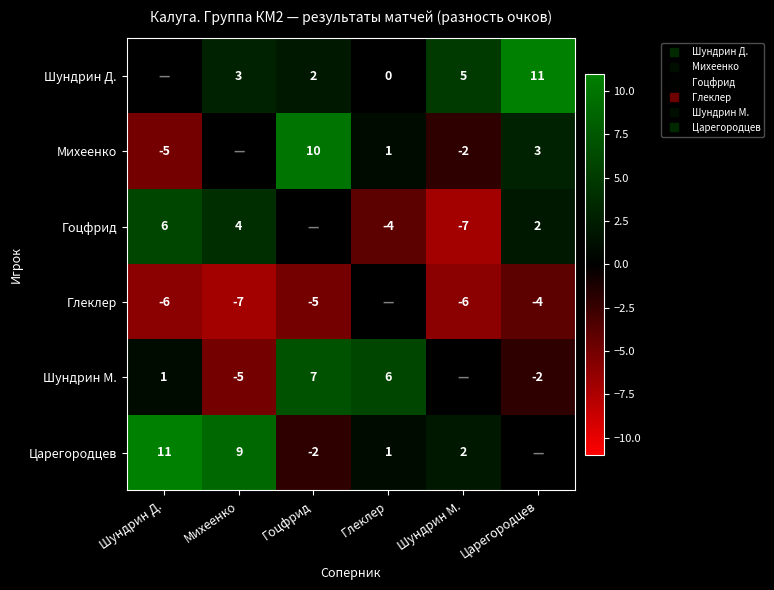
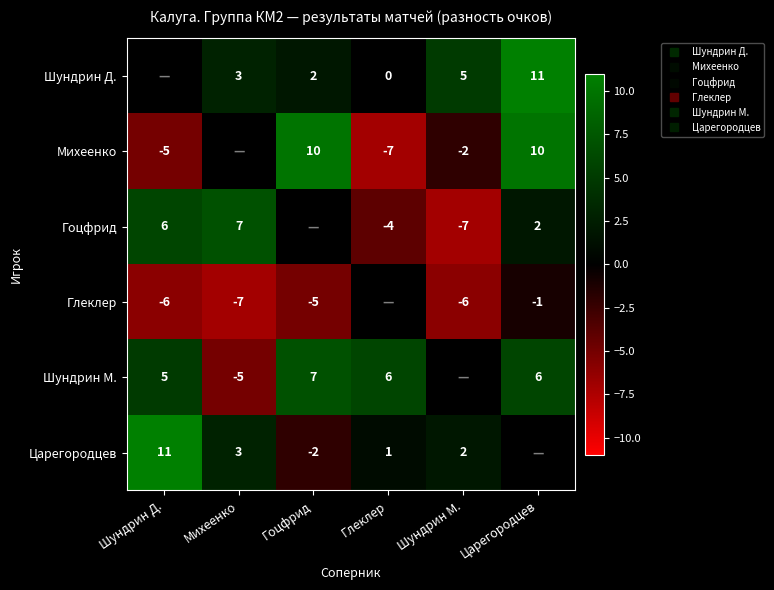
  {
    "Шундрин Д.": {
      "Михеенко": 3,
      "Гоцфрид": 2,
      "Глеклер": 0,
      "Шундрин М.": 5,
      "Царегородцев": 11
    },
    "Михеенко": {
      "Шундрин Д.": -5,
      "Гоцфрид": 10,
-     "Глеклер": 1,
+     "Глеклер": -7,
      "Шундрин М.": -2,
-     "Царегородцев": 3
+     "Царегородцев": 10
    },
    "Гоцфрид": {
      "Шундрин Д.": 6,
-     "Михеенко": 4,
+     "Михеенко": 7,
      "Глеклер": -4,
      "Шундрин М.": -7,
      "Царегородцев": 2
    },
    "Глеклер": {
      "Шундрин Д.": -6,
      "Михеенко": -7,
      "Гоцфрид": -5,
      "Шундрин М.": -6,
-     "Царегородцев": -4
+     "Царегородцев": -1
    },
    "Шундрин М.": {
-     "Шундрин Д.": 1,
+     "Шундрин Д.": 5,
      "Михеенко": -5,
      "Гоцфрид": 7,
      "Глеклер": 6,
-     "Царегородцев": -2
+     "Царегородцев": 6
    },
    "Царегородцев": {
      "Шундрин Д.": 11,
-     "Михеенко": 9,
+     "Михеенко": 3,
      "Гоцфрид": -2,
      "Глеклер": 1,
      "Шундрин М.": 2
    }
  }
